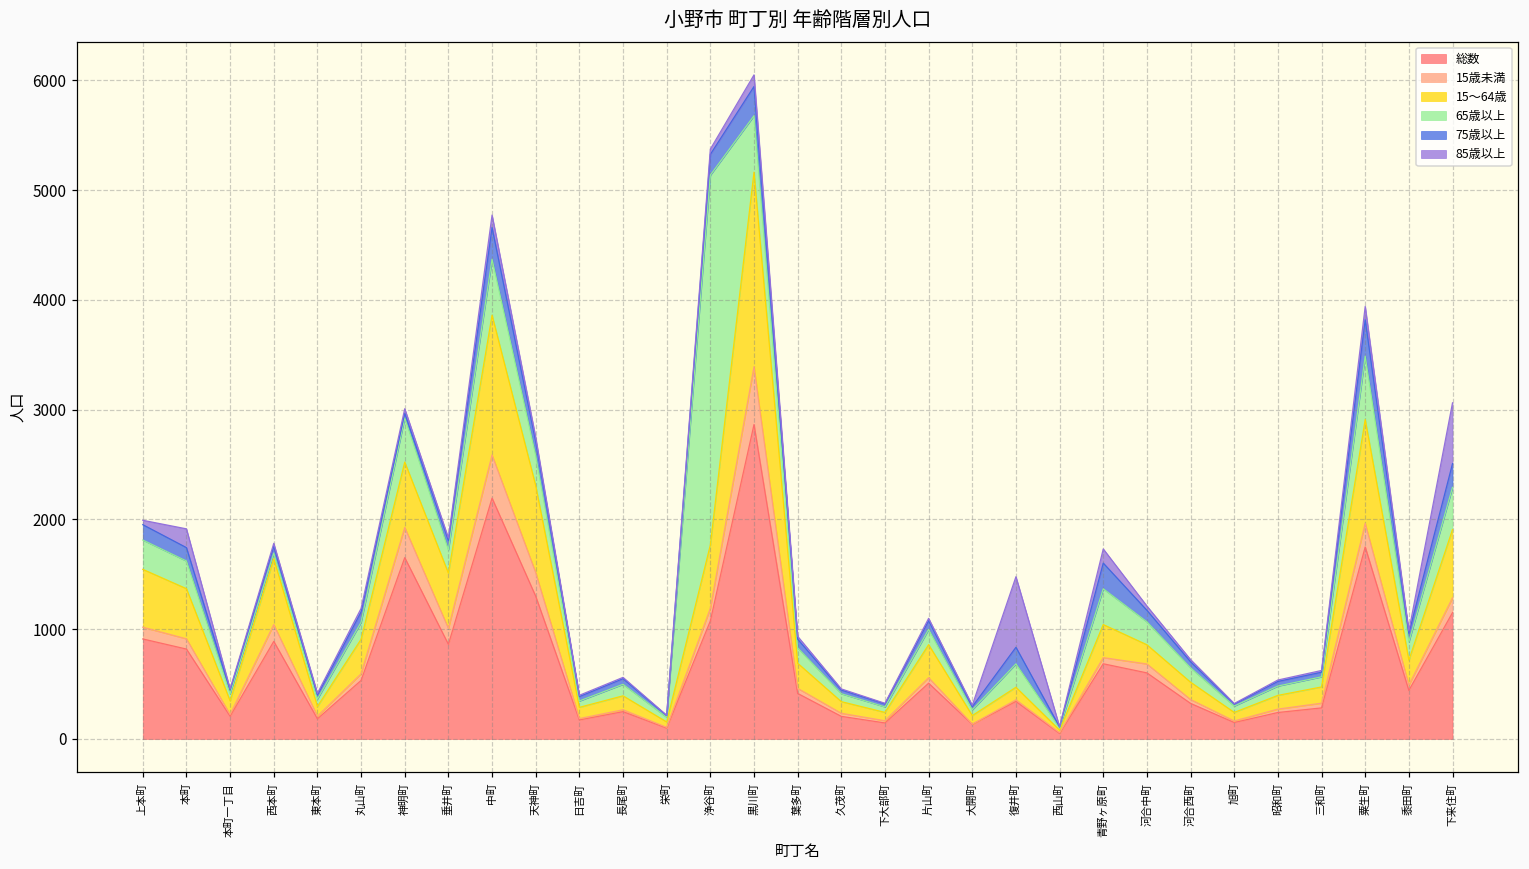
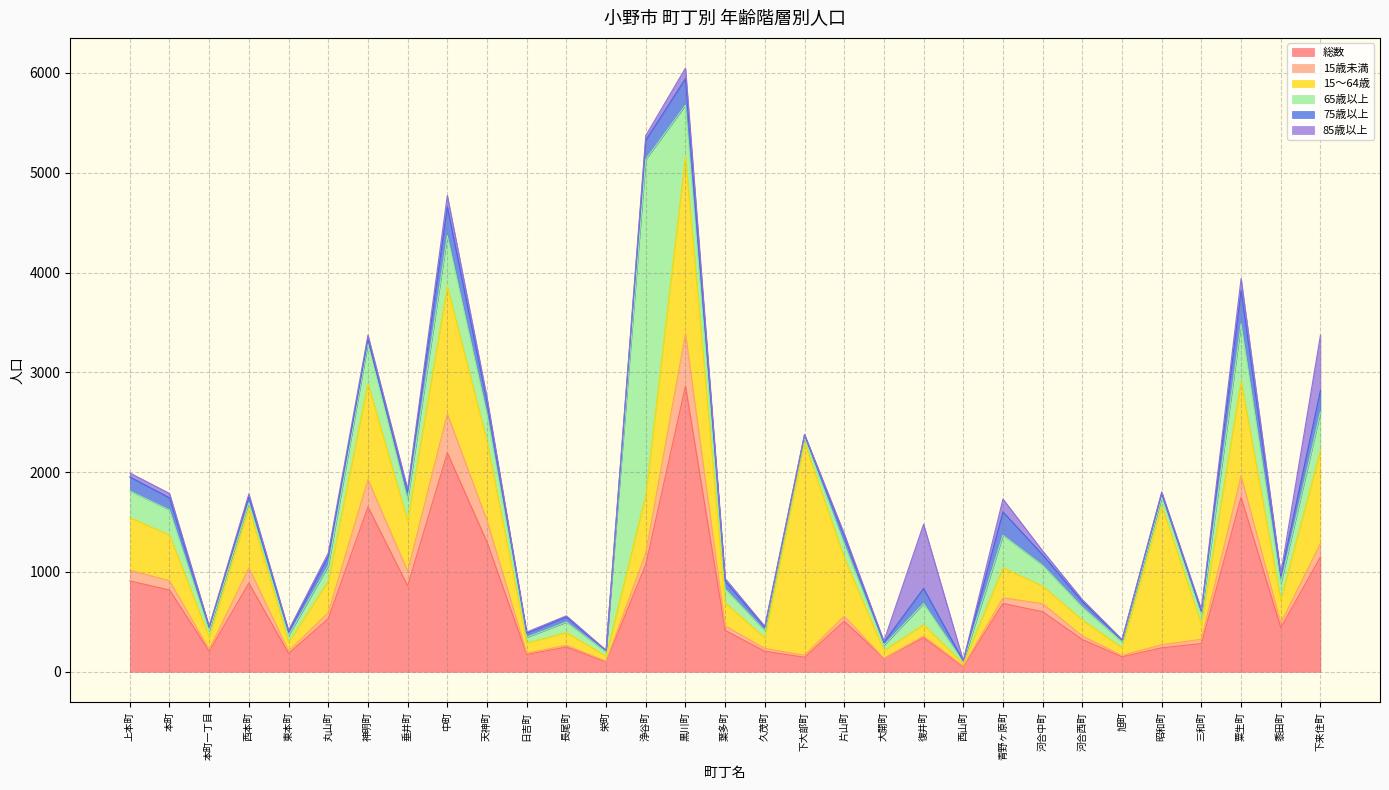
  {
    "15～64歳": {
      "上本町": 500,
      "本町": 500,
      "本町一丁目": 100,
      "西本町": 600,
      "東本町": 100,
      "丸山町": 300,
-     "神明町": 600,
+     "神明町": 1000,
      "垂井町": 500,
      "中町": 1300,
      "天神町": 800,
      "日吉町": 100,
      "長尾町": 100,
      "栄町": 0,
      "浄谷町": 600,
      "黒川町": 1800,
      "葉多町": 200,
      "久茂町": 100,
-     "下大部町": 100,
-     "片山町": 300,
+     "下大部町": 2100,
+     "片山町": 600,
      "大開町": 100,
      "復井町": 100,
      "青野ヶ原町": 300,
      "河合中町": 200,
      "河合西町": 200,
      "旭町": 100,
-     "昭和町": 100,
+     "昭和町": 1400,
      "三和町": 100,
      "粟生町": 900,
      "黍田町": 200,
-     "下来住町": 600
+     "下来住町": 900
    },
    "65歳以上": {
      "上本町": 300,
      "本町": 300,
      "本町一丁目": 100,
      "西本町": 100,
      "東本町": 100,
      "丸山町": 200,
      "神明町": 400,
      "垂井町": 200,
      "中町": 500,
      "天神町": 300,
      "日吉町": 100,
      "長尾町": 100,
      "浄谷町": 3400,
      "黒川町": 500,
      "葉多町": 100,
      "久茂町": 100,
      "下大部町": 100,
      "片山町": 100,
      "大開町": 100,
      "復井町": 200,
      "青野ヶ原町": 300,
      "河合中町": 200,
      "河合西町": 100,
      "昭和町": 100,
      "三和町": 100,
      "粟生町": 600,
      "黍田町": 200,
      "下来住町": 400
    },
    "75歳以上": {
      "上本町": 100,
      "本町": 100,
      "西本町": 100,
      "丸山町": 100,
      "神明町": 0,
      "中町": 300,
      "天神町": 100,
      "浄谷町": 200,
      "黒川町": 300,
      "葉多町": 100,
      "復井町": 200,
      "青野ヶ原町": 200,
      "河合中町": 100,
      "粟生町": 300,
      "下来住町": 200
    },
    "85歳以上": {
      "上本町": 0,
-     "本町": 200,
+     "本町": 0,
      "西本町": 0,
      "丸山町": 0,
      "神明町": 0,
      "中町": 100,
      "天神町": 0,
      "浄谷町": 0,
      "黒川町": 100,
      "葉多町": 0,
      "復井町": 600,
      "青野ヶ原町": 100,
      "河合中町": 0,
      "粟生町": 100,
      "下来住町": 600
    }
  }
